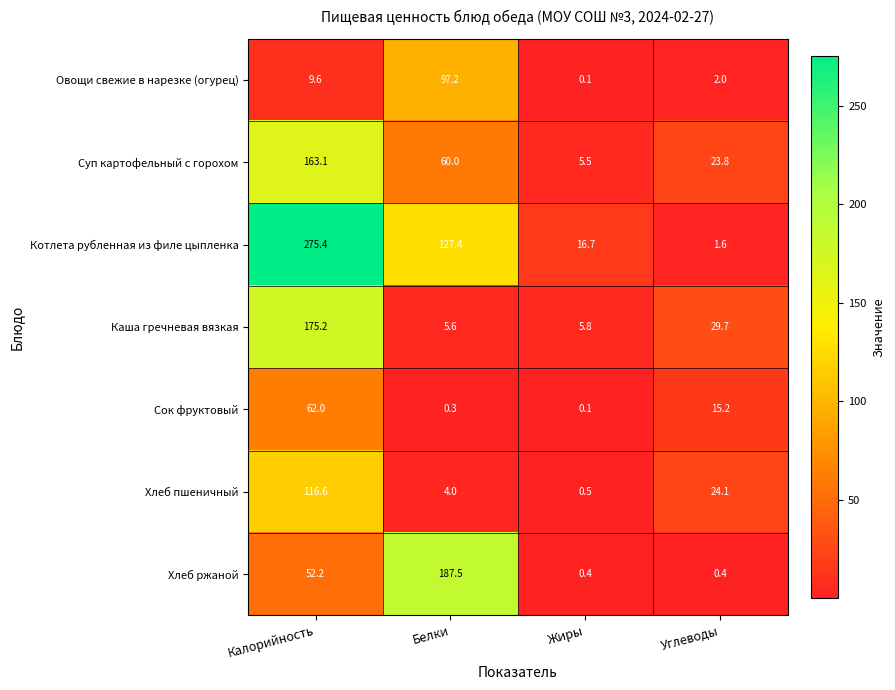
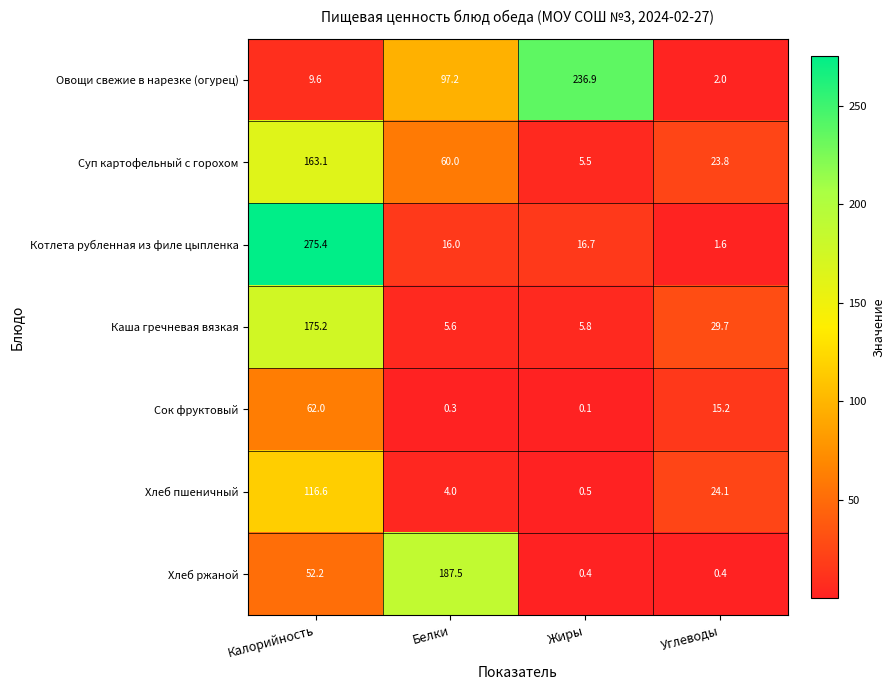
  {
    "Овощи свежие в нарезке (огурец)": {
      "Калорийность": 9.6,
      "Белки": 97.2,
-     "Жиры": 0.1,
+     "Жиры": 236.9,
      "Углеводы": 2.0
    },
    "Суп картофельный с горохом": {
      "Калорийность": 163.1,
      "Белки": 60.0,
      "Жиры": 5.5,
      "Углеводы": 23.8
    },
    "Котлета рубленная из филе цыпленка": {
      "Калорийность": 275.4,
-     "Белки": 127.4,
+     "Белки": 16.0,
      "Жиры": 16.7,
      "Углеводы": 1.6
    },
    "Каша гречневая вязкая": {
      "Калорийность": 175.2,
      "Белки": 5.6,
      "Жиры": 5.8,
      "Углеводы": 29.7
    },
    "Сок фруктовый": {
      "Калорийность": 62.0,
      "Белки": 0.3,
      "Жиры": 0.1,
      "Углеводы": 15.2
    },
    "Хлеб пшеничный": {
      "Калорийность": 116.6,
      "Белки": 4.0,
      "Жиры": 0.5,
      "Углеводы": 24.1
    },
    "Хлеб ржаной": {
      "Калорийность": 52.2,
      "Белки": 187.5,
      "Жиры": 0.4,
      "Углеводы": 0.4
    }
  }
